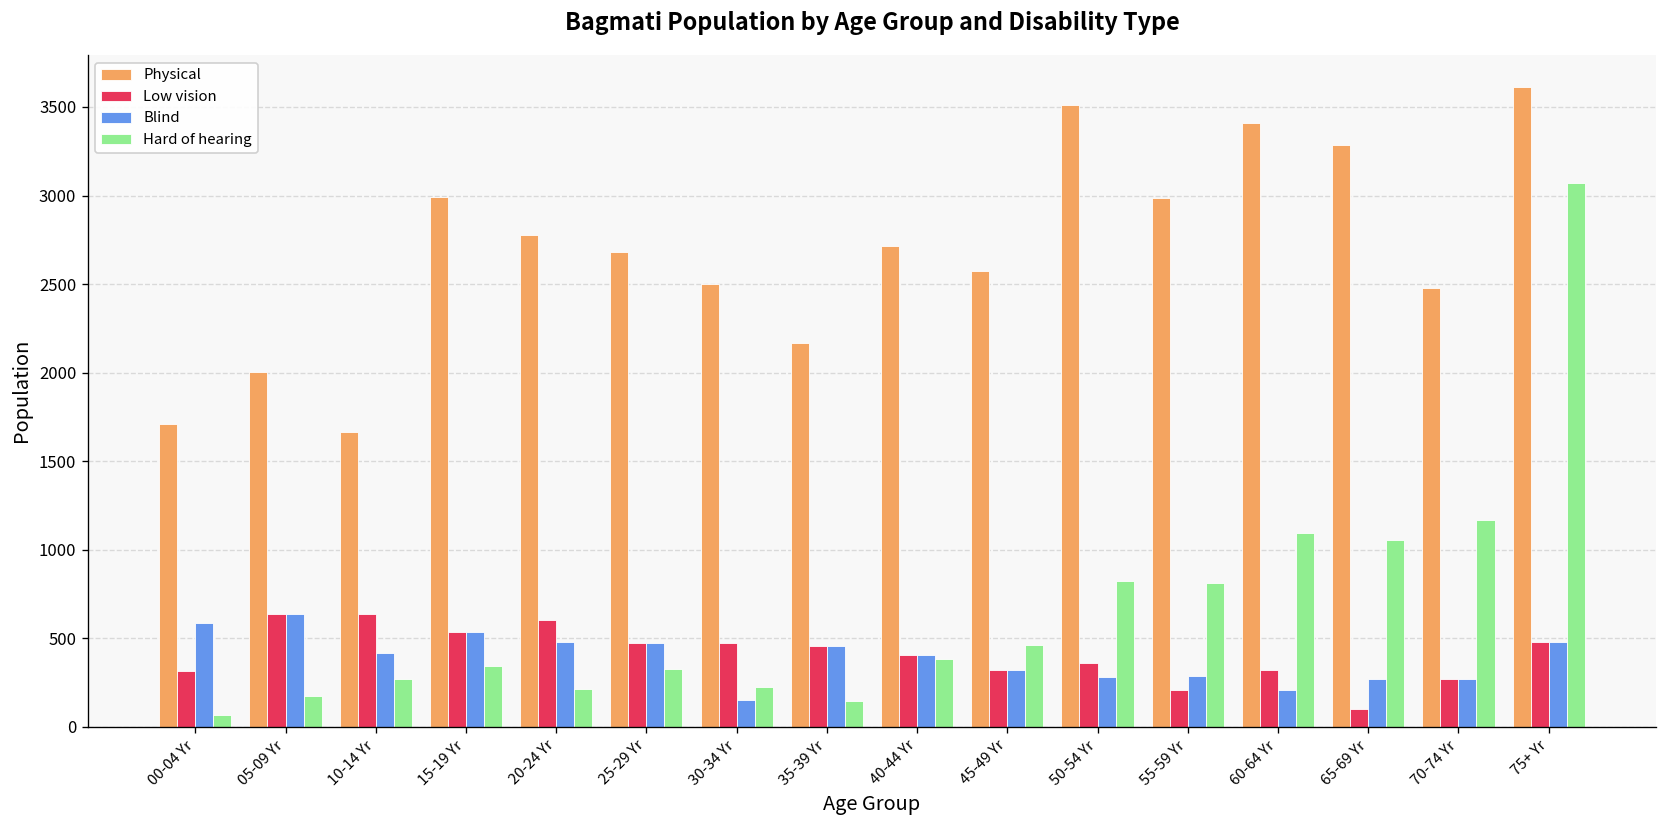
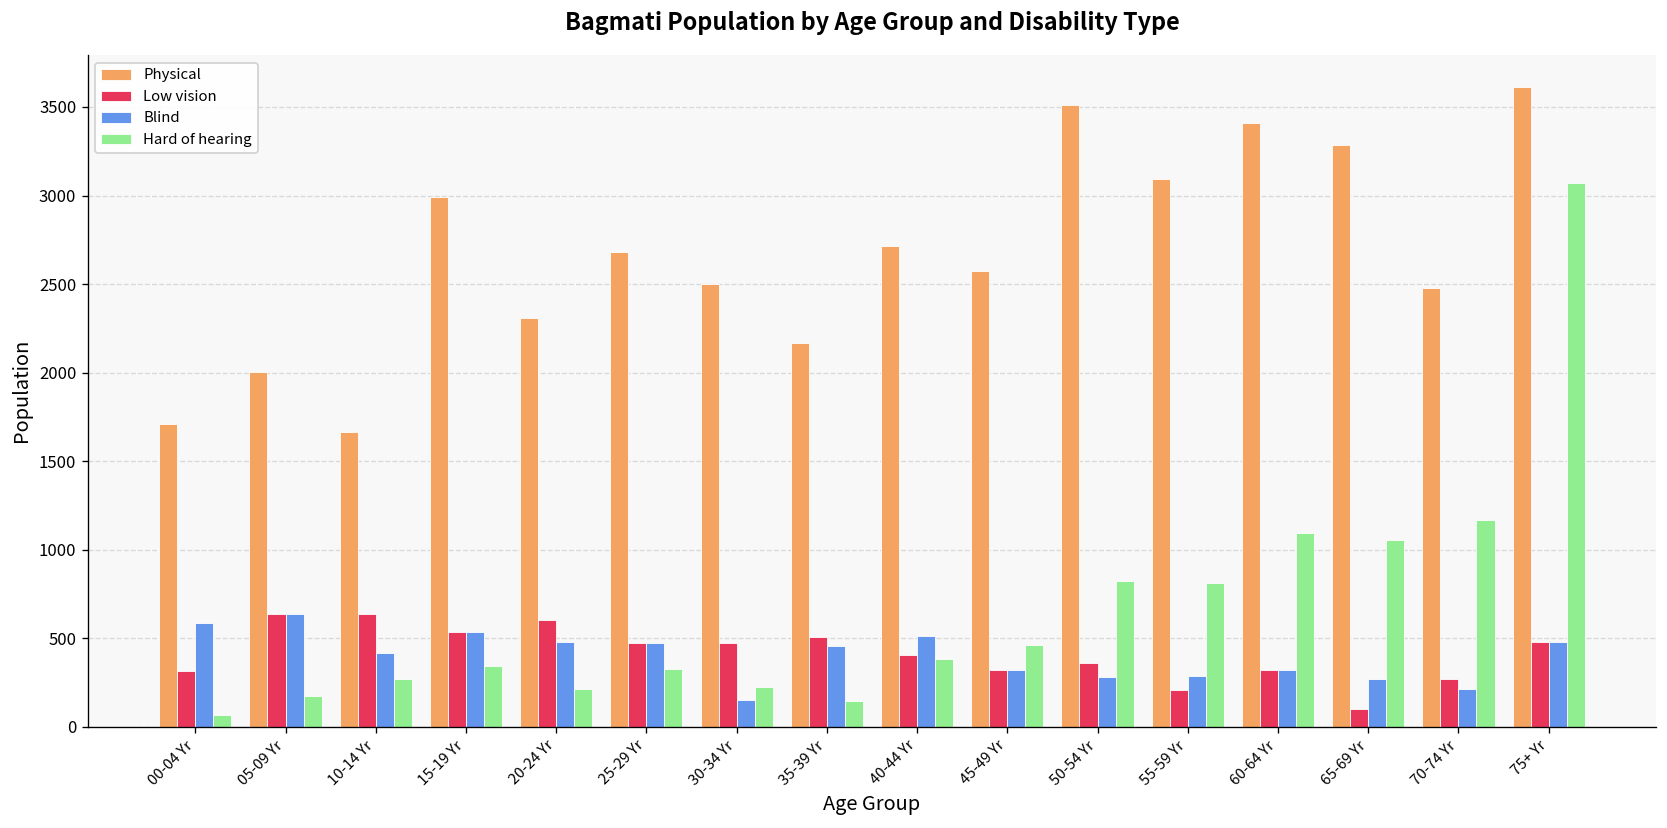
  {
    "Physical": {
      "00-04 Yr": 1710,
      "05-09 Yr": 2000,
      "10-14 Yr": 1670,
      "15-19 Yr": 2990,
-     "20-24 Yr": 2780,
+     "20-24 Yr": 2310,
      "25-29 Yr": 2680,
      "30-34 Yr": 2500,
      "35-39 Yr": 2170,
      "40-44 Yr": 2720,
      "45-49 Yr": 2580,
      "50-54 Yr": 3510,
-     "55-59 Yr": 2990,
+     "55-59 Yr": 3090,
      "60-64 Yr": 3410,
      "65-69 Yr": 3290,
      "70-74 Yr": 2480,
      "75+ Yr": 3610
    },
    "Low vision": {
      "00-04 Yr": 310,
      "05-09 Yr": 640,
      "10-14 Yr": 640,
      "15-19 Yr": 530,
      "20-24 Yr": 600,
      "25-29 Yr": 470,
      "30-34 Yr": 470,
-     "35-39 Yr": 450,
+     "35-39 Yr": 510,
      "40-44 Yr": 400,
      "45-49 Yr": 320,
      "50-54 Yr": 360,
      "55-59 Yr": 210,
      "60-64 Yr": 320,
      "65-69 Yr": 100,
      "70-74 Yr": 270,
      "75+ Yr": 480
    },
    "Blind": {
      "00-04 Yr": 580,
      "05-09 Yr": 640,
      "10-14 Yr": 410,
      "15-19 Yr": 530,
      "20-24 Yr": 480,
      "25-29 Yr": 470,
      "30-34 Yr": 150,
      "35-39 Yr": 450,
-     "40-44 Yr": 400,
+     "40-44 Yr": 510,
      "45-49 Yr": 320,
      "50-54 Yr": 280,
      "55-59 Yr": 290,
-     "60-64 Yr": 210,
+     "60-64 Yr": 320,
      "65-69 Yr": 270,
-     "70-74 Yr": 270,
+     "70-74 Yr": 210,
      "75+ Yr": 480
    },
    "Hard of hearing": {
      "00-04 Yr": 60,
      "05-09 Yr": 170,
      "10-14 Yr": 270,
      "15-19 Yr": 350,
      "20-24 Yr": 210,
      "25-29 Yr": 330,
      "30-34 Yr": 220,
      "35-39 Yr": 150,
      "40-44 Yr": 380,
      "45-49 Yr": 460,
      "50-54 Yr": 820,
      "55-59 Yr": 810,
      "60-64 Yr": 1090,
      "65-69 Yr": 1060,
      "70-74 Yr": 1170,
      "75+ Yr": 3070
    }
  }
